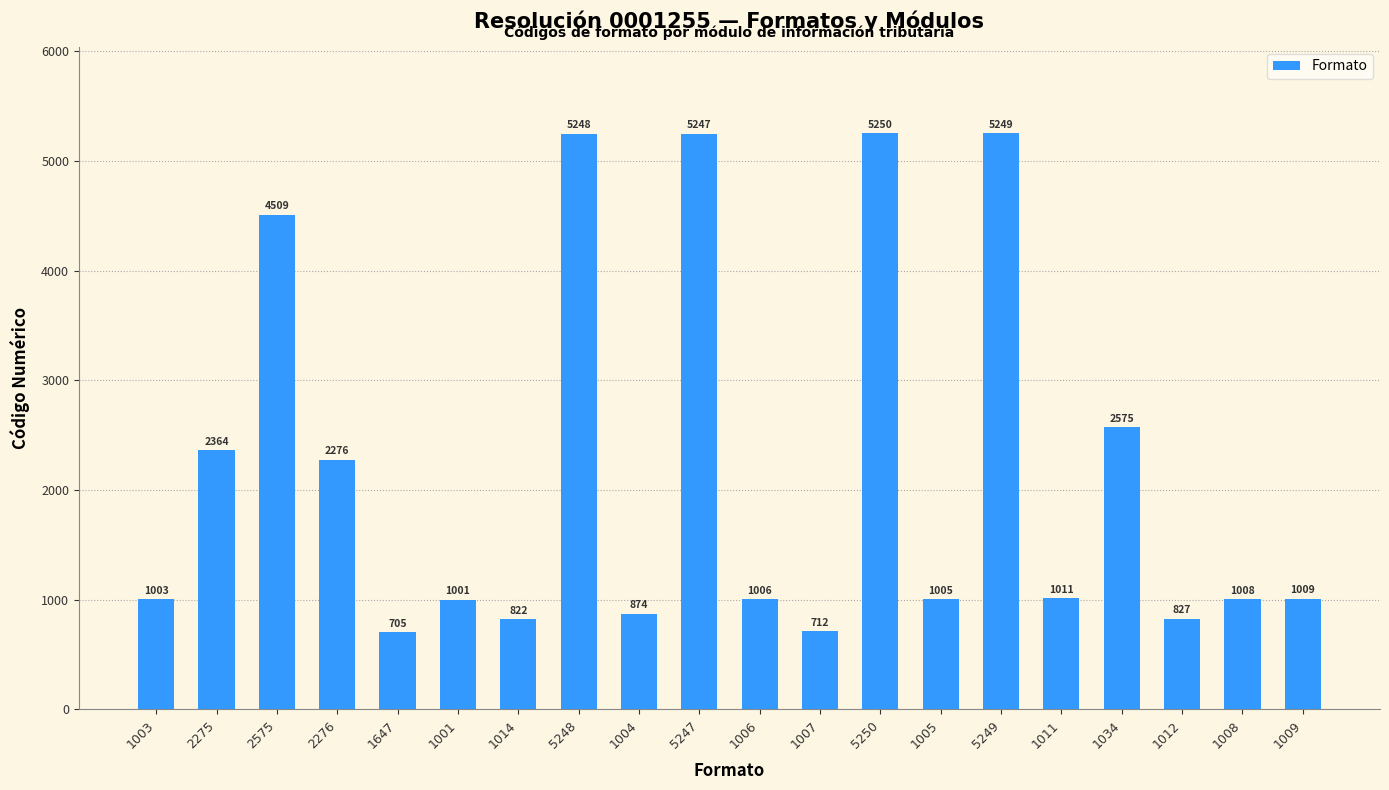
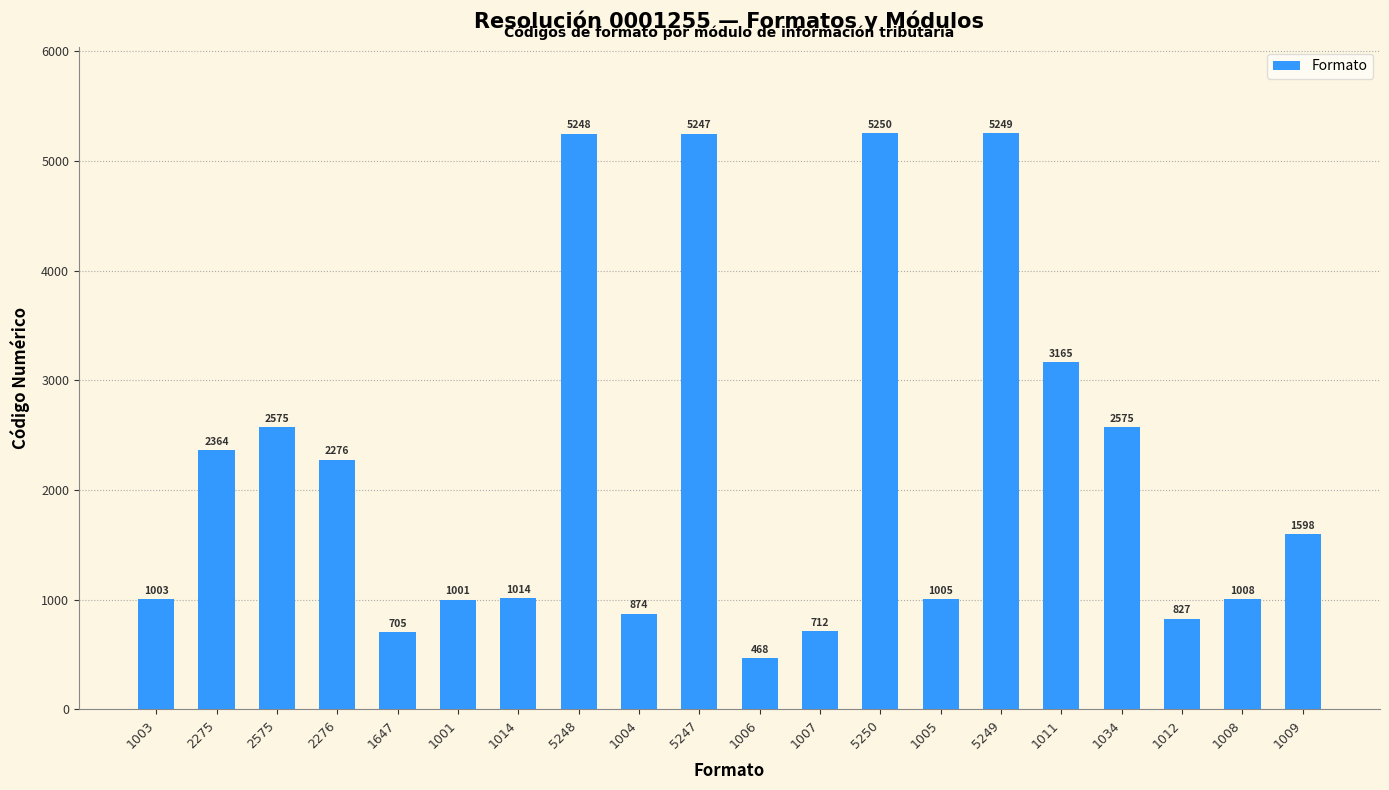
  {
    "1003": 1003,
    "2275": 2364,
-   "2575": 4509,
+   "2575": 2575,
    "2276": 2276,
    "1647": 705,
    "1001": 1001,
-   "1014": 822,
+   "1014": 1014,
    "5248": 5248,
    "1004": 874,
    "5247": 5247,
-   "1006": 1006,
+   "1006": 468,
    "1007": 712,
    "5250": 5250,
    "1005": 1005,
    "5249": 5249,
-   "1011": 1011,
+   "1011": 3165,
    "1034": 2575,
    "1012": 827,
    "1008": 1008,
-   "1009": 1009
+   "1009": 1598
  }
